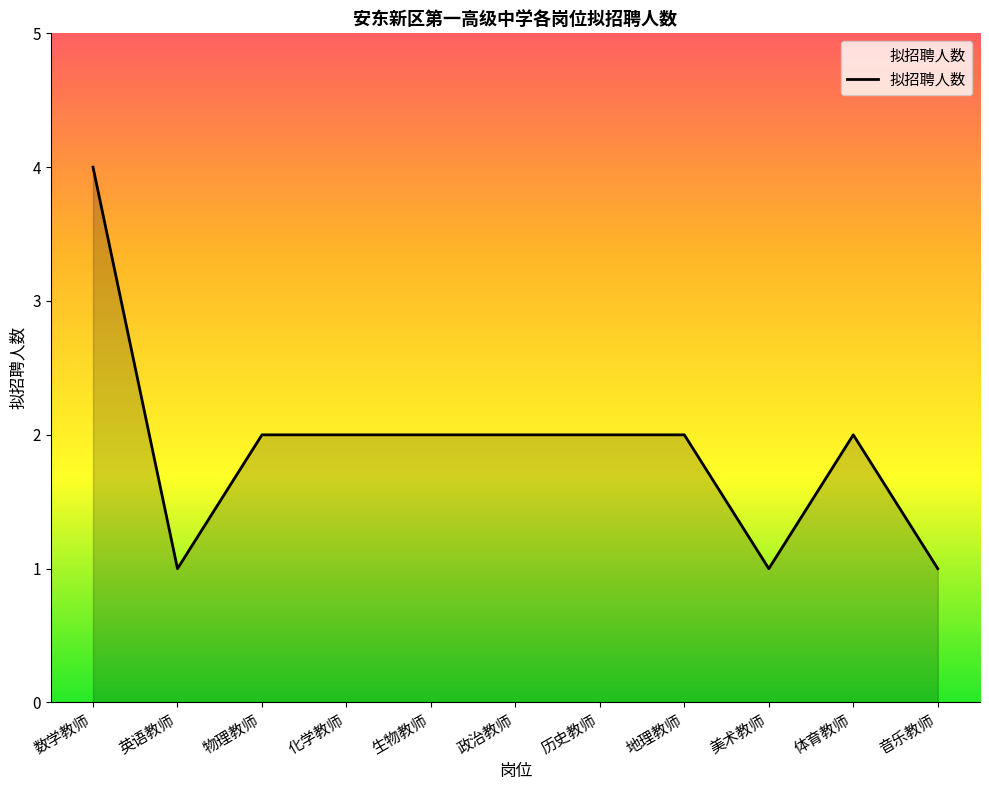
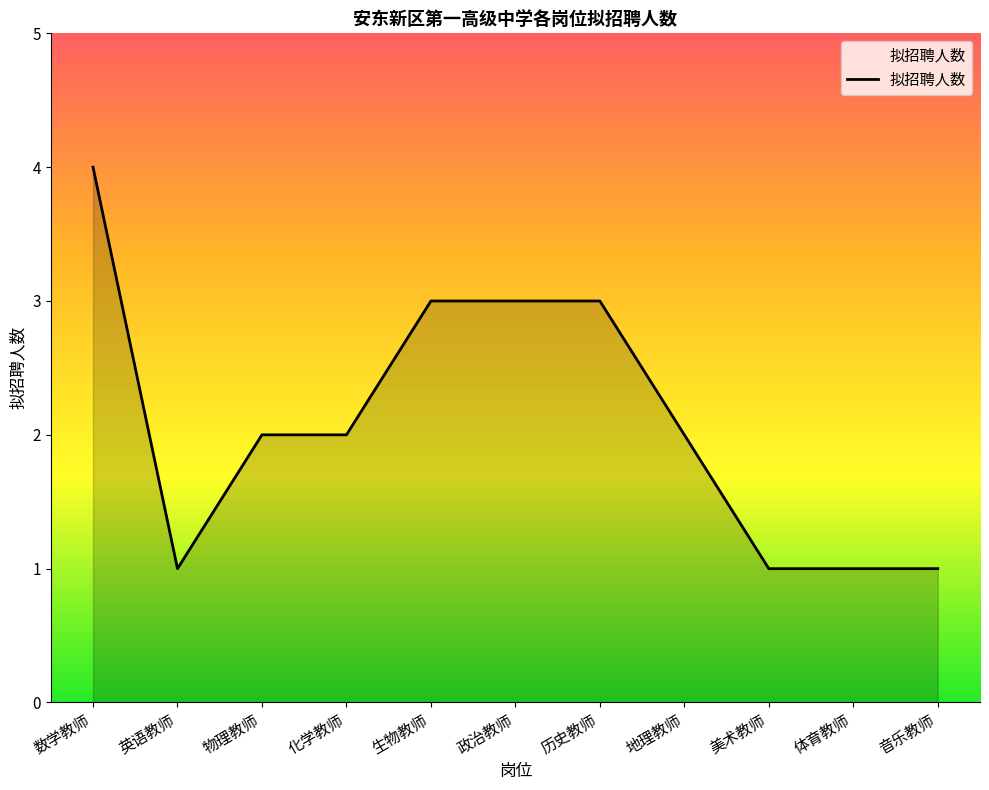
  {
    "数学教师": 4,
    "英语教师": 1,
    "物理教师": 2,
    "化学教师": 2,
-   "生物教师": 2,
-   "政治教师": 2,
-   "历史教师": 2,
+   "生物教师": 3,
+   "政治教师": 3,
+   "历史教师": 3,
    "地理教师": 2,
    "美术教师": 1,
-   "体育教师": 2,
+   "体育教师": 1,
    "音乐教师": 1
  }
